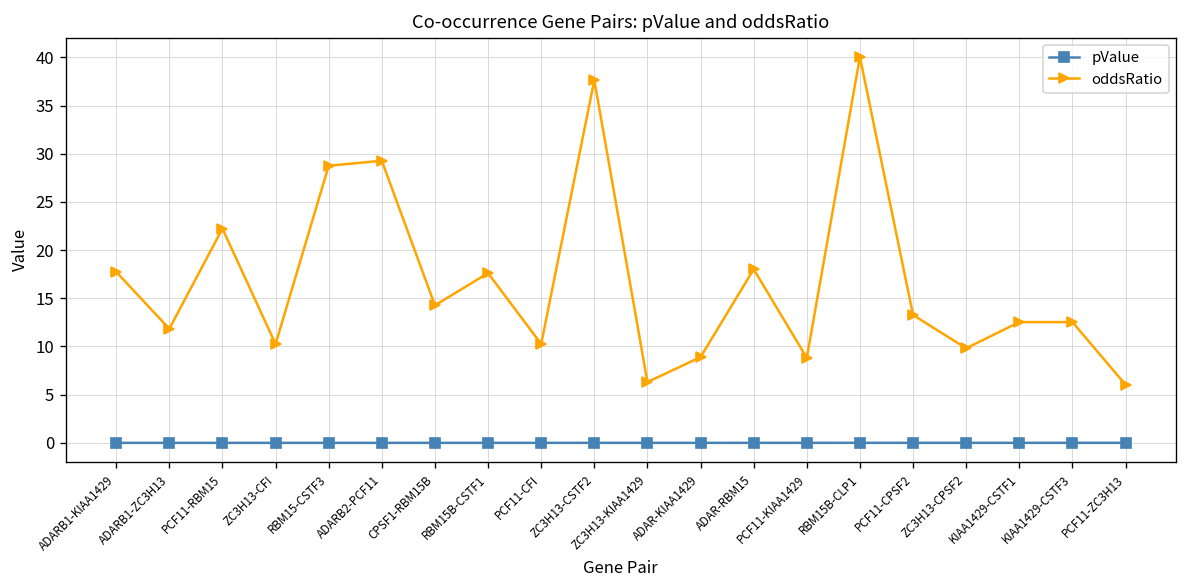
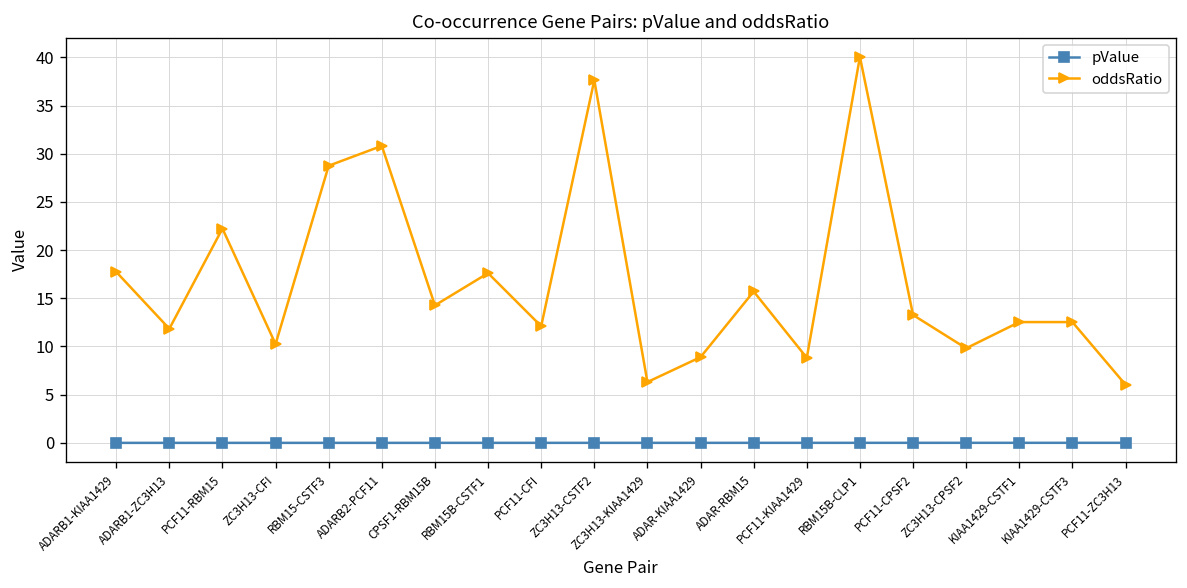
  {
    "pValue": {
      "ADARB1-KIAA1429": 0,
      "ADARB1-ZC3H13": 0,
      "PCF11-RBM15": 0,
      "ZC3H13-CFI": 0,
      "RBM15-CSTF3": 0,
      "ADARB2-PCF11": 0,
      "CPSF1-RBM15B": 0,
      "RBM15B-CSTF1": 0,
      "PCF11-CFI": 0,
      "ZC3H13-CSTF2": 0,
      "ZC3H13-KIAA1429": 0,
      "ADAR-KIAA1429": 0,
      "ADAR-RBM15": 0,
      "PCF11-KIAA1429": 0,
      "RBM15B-CLP1": 0,
      "PCF11-CPSF2": 0,
      "ZC3H13-CPSF2": 0,
      "KIAA1429-CSTF1": 0,
      "KIAA1429-CSTF3": 0,
      "PCF11-ZC3H13": 0
    },
    "oddsRatio": {
      "ADARB1-KIAA1429": 18,
      "ADARB1-ZC3H13": 12,
      "PCF11-RBM15": 22,
      "ZC3H13-CFI": 10,
      "RBM15-CSTF3": 29,
-     "ADARB2-PCF11": 29,
+     "ADARB2-PCF11": 31,
      "CPSF1-RBM15B": 14,
      "RBM15B-CSTF1": 18,
-     "PCF11-CFI": 10,
+     "PCF11-CFI": 12,
      "ZC3H13-CSTF2": 38,
      "ZC3H13-KIAA1429": 6,
      "ADAR-KIAA1429": 9,
-     "ADAR-RBM15": 18,
+     "ADAR-RBM15": 16,
      "PCF11-KIAA1429": 9,
      "RBM15B-CLP1": 40,
      "PCF11-CPSF2": 13,
      "ZC3H13-CPSF2": 10,
      "KIAA1429-CSTF1": 13,
      "KIAA1429-CSTF3": 13,
      "PCF11-ZC3H13": 6
    }
  }
